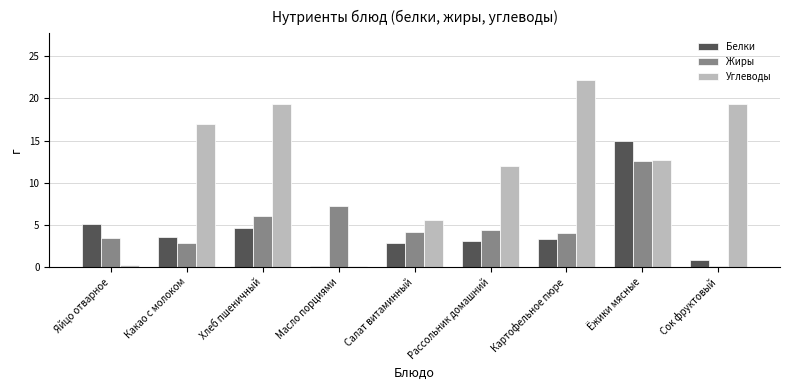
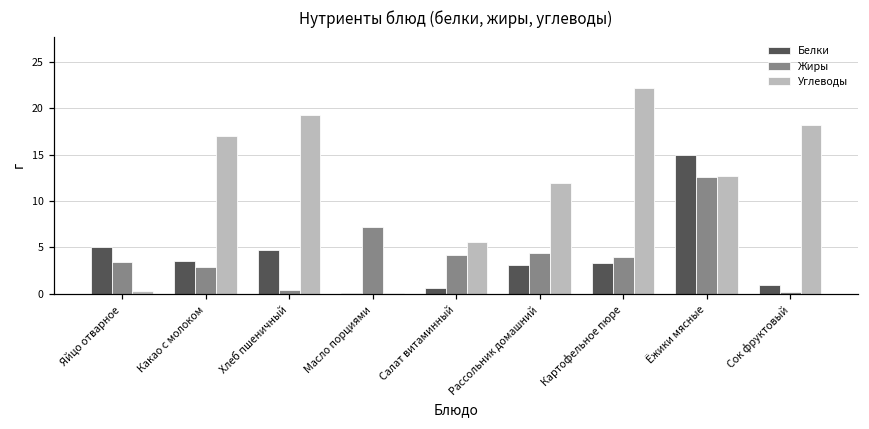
  {
    "Белки": {
      "Яйцо отварное": 5,
      "Какао с молоком": 4,
      "Хлеб пшеничный": 5,
-     "Салат витаминный": 3,
+     "Салат витаминный": 1,
      "Рассольник домашний": 3,
      "Картофельное пюре": 3,
      "Ёжики мясные": 15,
      "Сок фруктовый": 1
    },
    "Жиры": {
      "Яйцо отварное": 3,
      "Какао с молоком": 3,
-     "Хлеб пшеничный": 6,
+     "Хлеб пшеничный": 0,
      "Масло порциями": 7,
      "Салат витаминный": 4,
      "Рассольник домашний": 4,
      "Картофельное пюре": 4,
      "Ёжики мясные": 13
    },
    "Углеводы": {
      "Какао с молоком": 17,
      "Хлеб пшеничный": 19,
      "Салат витаминный": 6,
      "Рассольник домашний": 12,
      "Картофельное пюре": 22,
      "Ёжики мясные": 13,
-     "Сок фруктовый": 19
+     "Сок фруктовый": 18
    }
  }
